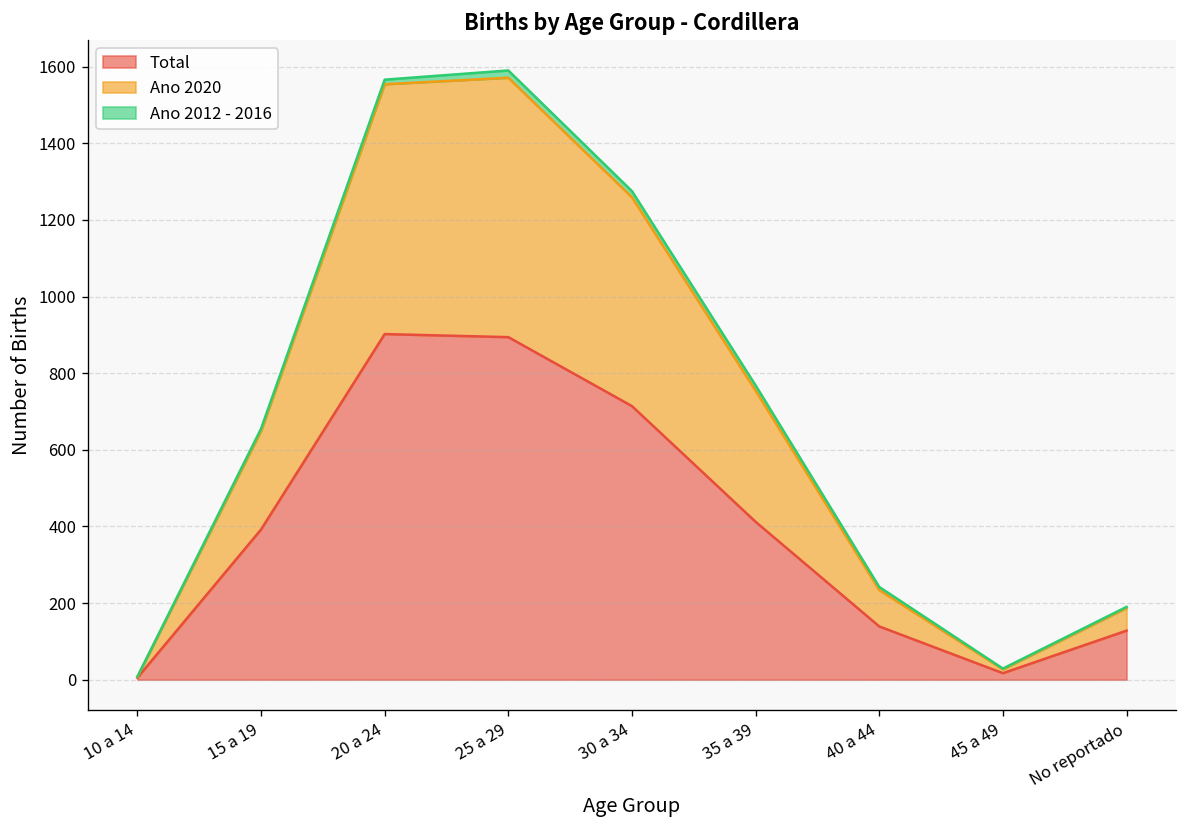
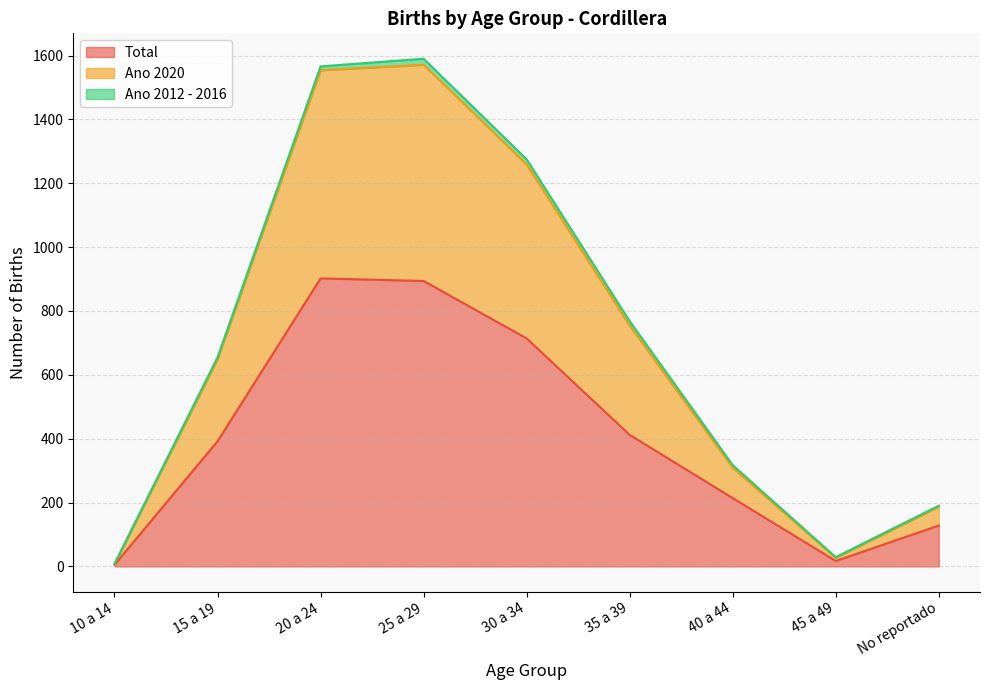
  {
    "Total": {
      "15 a 19": 390,
      "20 a 24": 900,
      "25 a 29": 890,
      "30 a 34": 710,
      "35 a 39": 410,
-     "40 a 44": 140,
+     "40 a 44": 210,
      "45 a 49": 20,
      "No reportado": 130
    },
    "Ano 2020": {
      "20 a 24": 650,
      "25 a 29": 680,
      "30 a 34": 550,
      "35 a 39": 340
    },
    "Ano 2012 - 2016": {
      "20 a 24": 10,
      "25 a 29": 20,
      "30 a 34": 20,
      "35 a 39": 10
    }
  }
